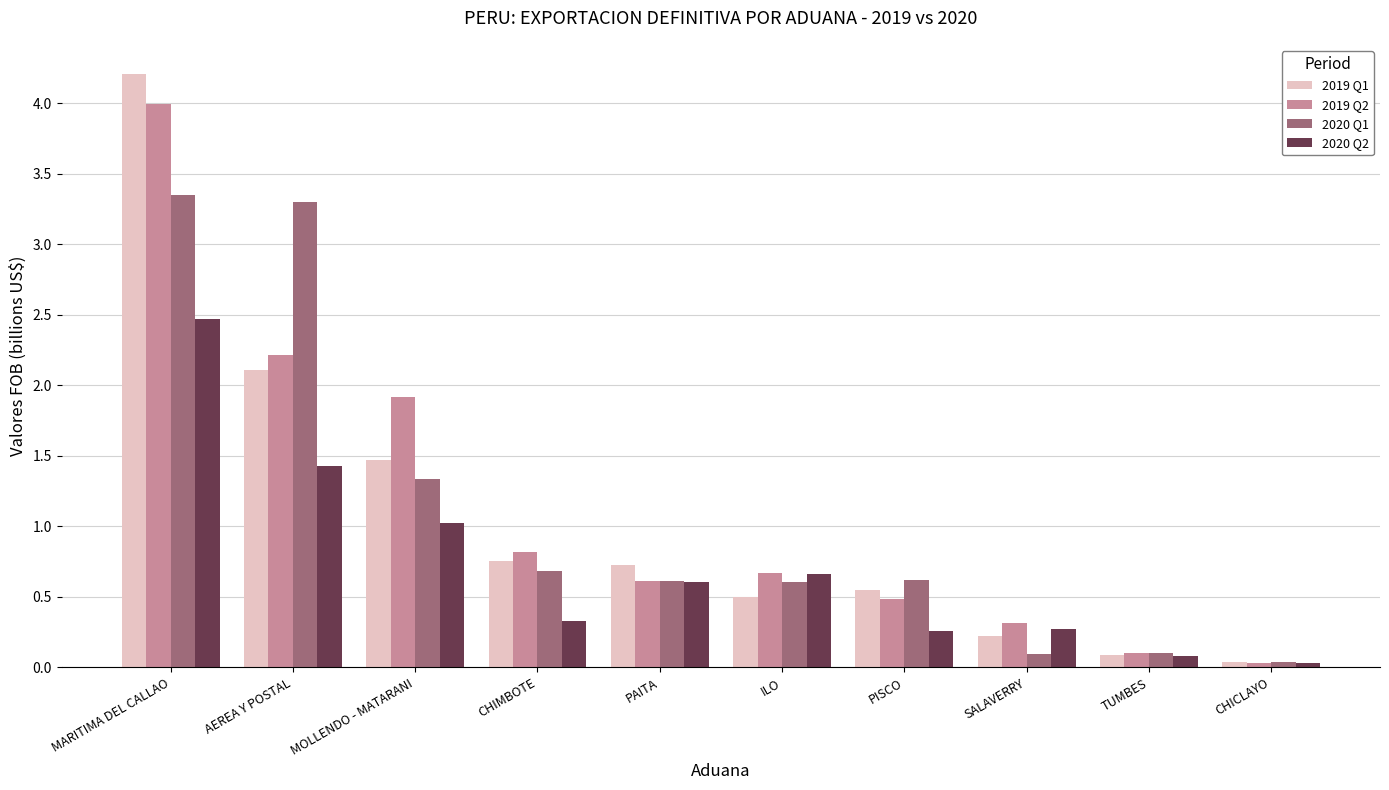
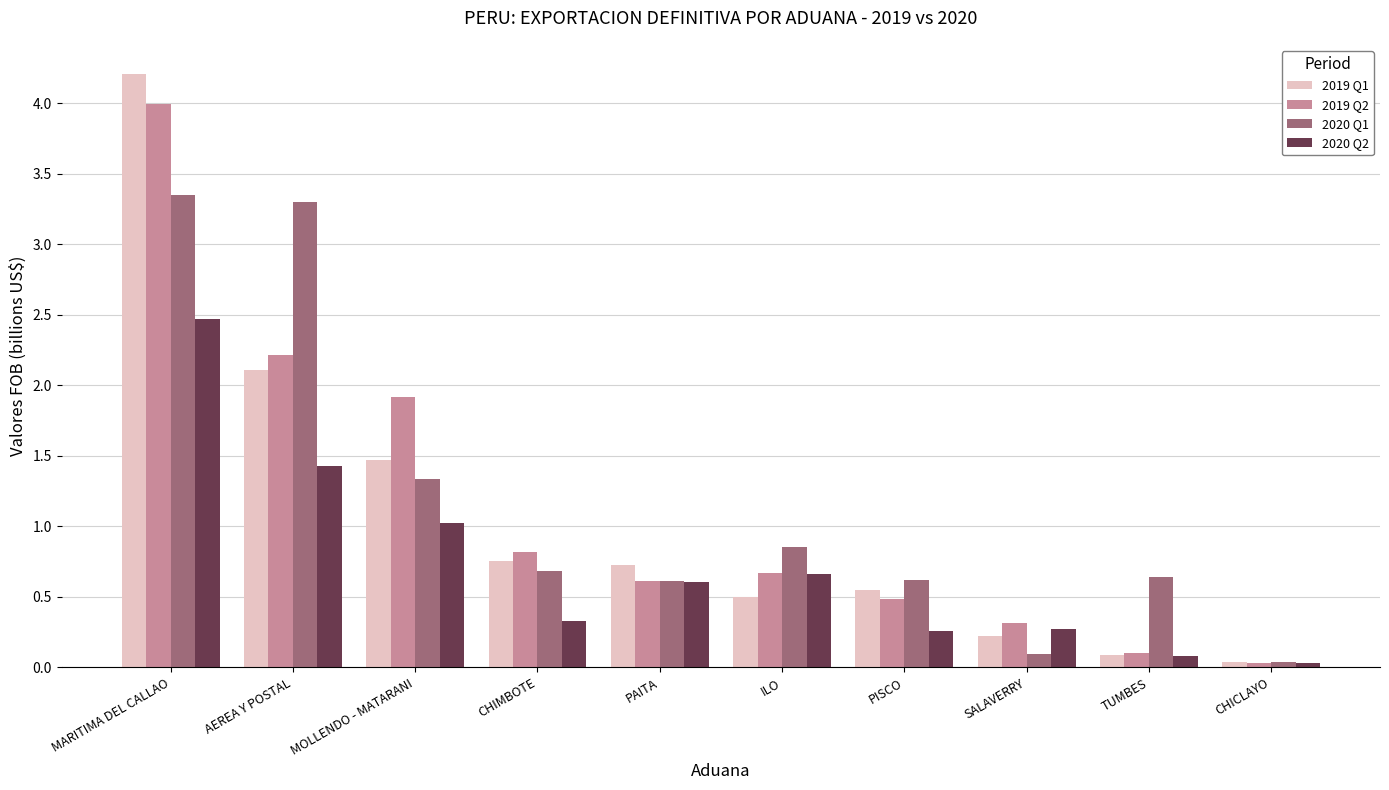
  {
    "2019 Q1": {
      "MARITIMA DEL CALLAO": 4.20,
      "AEREA Y POSTAL": 2.11,
      "MOLLENDO - MATARANI": 1.47,
      "CHIMBOTE": 0.75,
      "PAITA": 0.73,
      "ILO": 0.50,
      "PISCO": 0.55,
      "SALAVERRY": 0.22,
      "TUMBES": 0.09,
      "CHICLAYO": 0.04
    },
    "2019 Q2": {
      "MARITIMA DEL CALLAO": 3.99,
      "AEREA Y POSTAL": 2.22,
      "MOLLENDO - MATARANI": 1.92,
      "CHIMBOTE": 0.82,
      "PAITA": 0.62,
      "ILO": 0.67,
      "PISCO": 0.49,
      "SALAVERRY": 0.31,
      "TUMBES": 0.10,
      "CHICLAYO": 0.03
    },
    "2020 Q1": {
      "MARITIMA DEL CALLAO": 3.35,
      "AEREA Y POSTAL": 3.30,
      "MOLLENDO - MATARANI": 1.34,
      "CHIMBOTE": 0.68,
      "PAITA": 0.61,
-     "ILO": 0.61,
+     "ILO": 0.86,
      "PISCO": 0.62,
      "SALAVERRY": 0.10,
-     "TUMBES": 0.10,
+     "TUMBES": 0.64,
      "CHICLAYO": 0.04
    },
    "2020 Q2": {
      "MARITIMA DEL CALLAO": 2.47,
      "AEREA Y POSTAL": 1.43,
      "MOLLENDO - MATARANI": 1.03,
      "CHIMBOTE": 0.33,
      "PAITA": 0.60,
      "ILO": 0.66,
      "PISCO": 0.26,
      "SALAVERRY": 0.27,
      "TUMBES": 0.08,
      "CHICLAYO": 0.03
    }
  }
